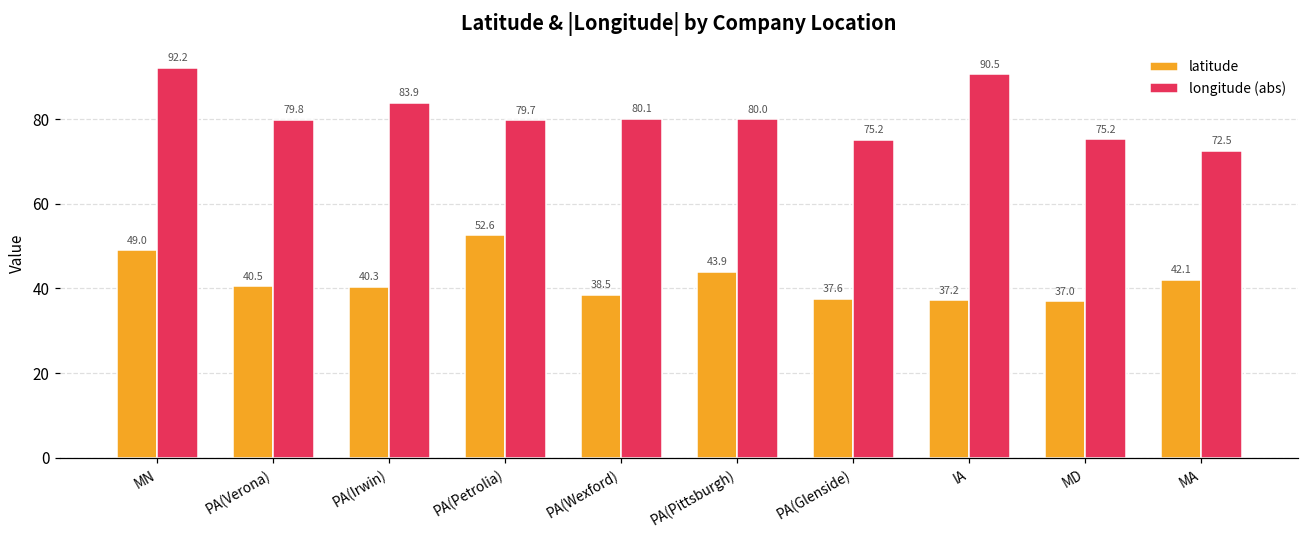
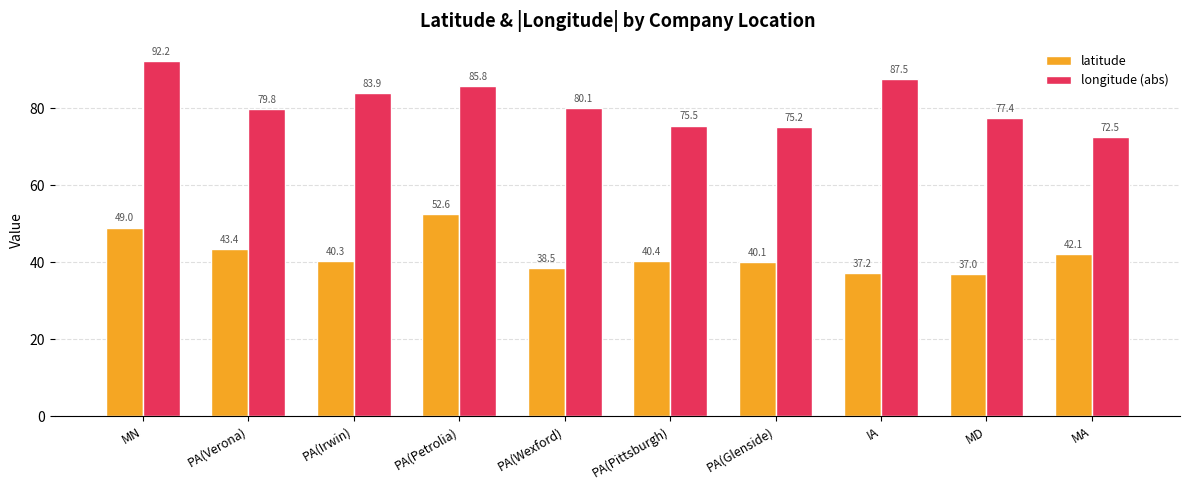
  {
    "latitude": {
      "MN": 49.0,
-     "PA(Verona)": 40.5,
+     "PA(Verona)": 43.4,
      "PA(Irwin)": 40.3,
      "PA(Petrolia)": 52.6,
      "PA(Wexford)": 38.5,
-     "PA(Pittsburgh)": 43.9,
-     "PA(Glenside)": 37.6,
+     "PA(Pittsburgh)": 40.4,
+     "PA(Glenside)": 40.1,
      "IA": 37.2,
      "MD": 37.0,
      "MA": 42.1
    },
    "longitude (abs)": {
      "MN": 92.2,
      "PA(Verona)": 79.8,
      "PA(Irwin)": 83.9,
-     "PA(Petrolia)": 79.7,
+     "PA(Petrolia)": 85.8,
      "PA(Wexford)": 80.1,
-     "PA(Pittsburgh)": 80.0,
+     "PA(Pittsburgh)": 75.5,
      "PA(Glenside)": 75.2,
-     "IA": 90.5,
-     "MD": 75.2,
+     "IA": 87.5,
+     "MD": 77.4,
      "MA": 72.5
    }
  }
